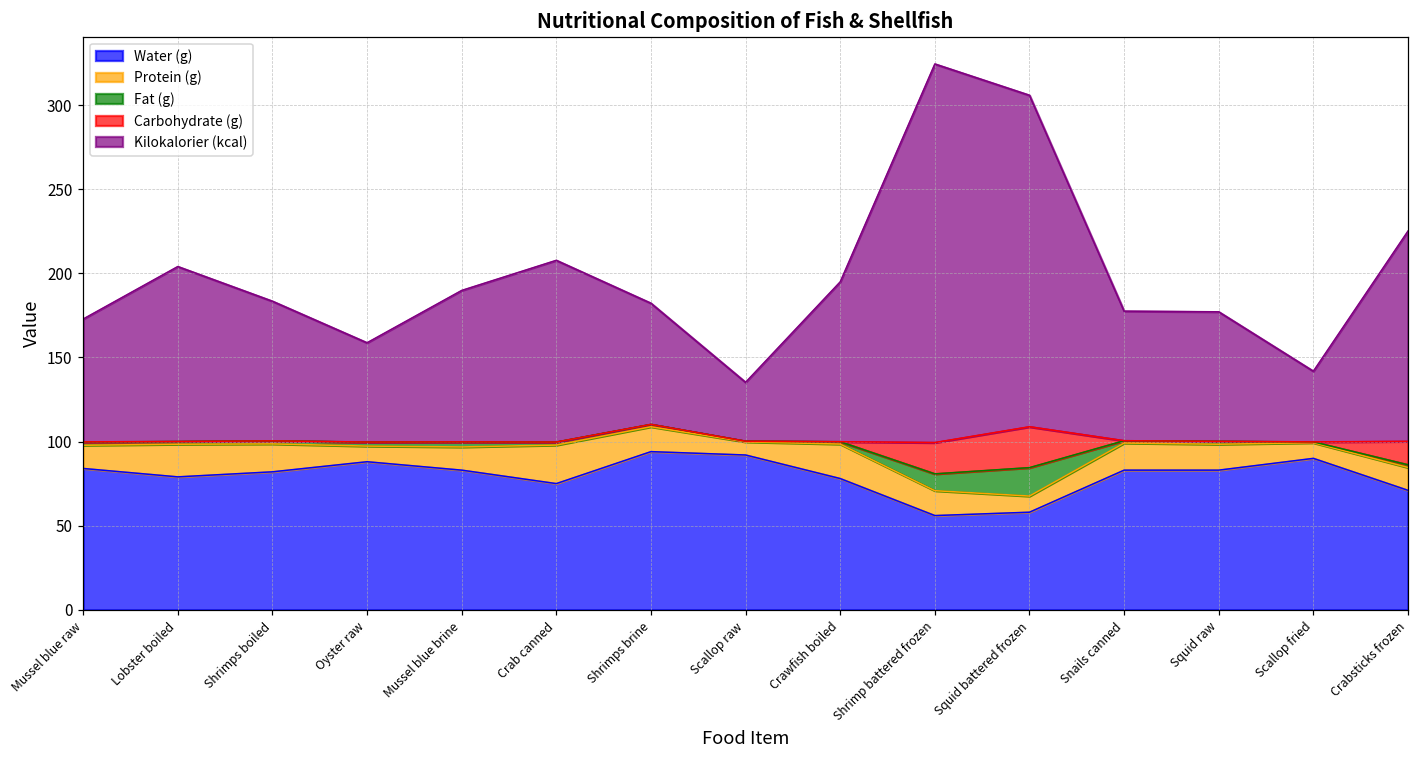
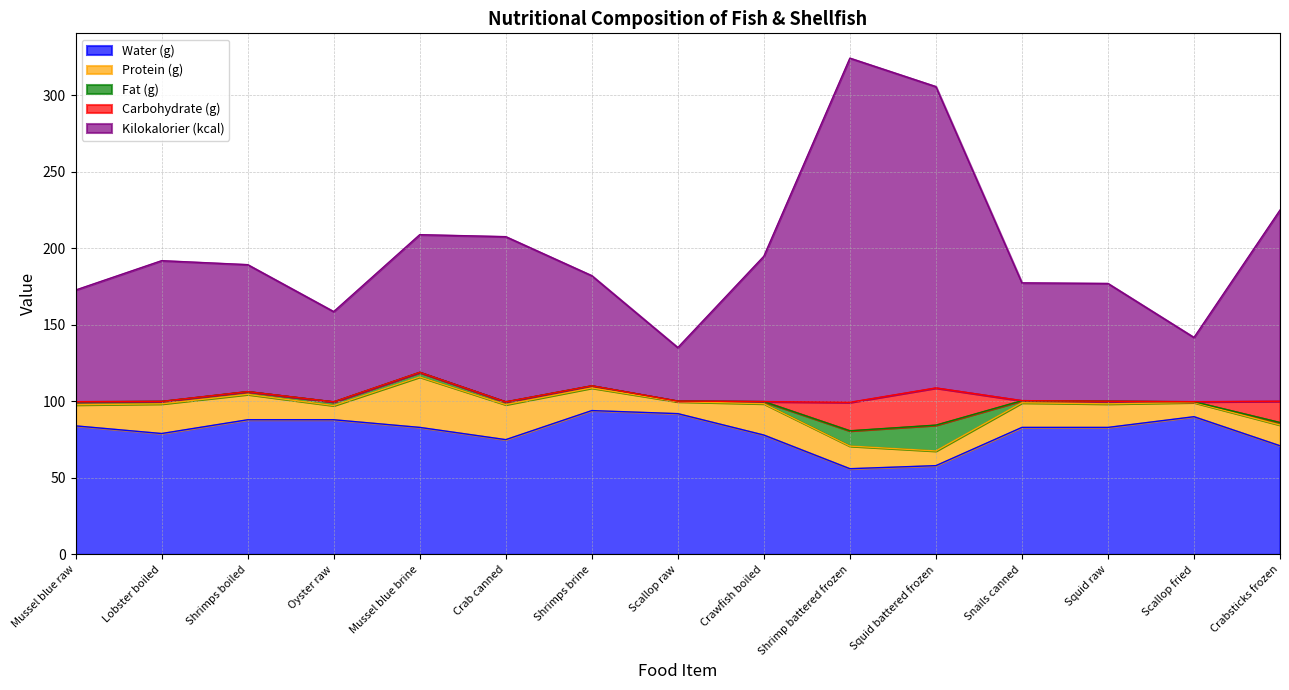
  {
    "Water (g)": {
      "Mussel blue raw": 84,
      "Lobster boiled": 79,
-     "Shrimps boiled": 82,
+     "Shrimps boiled": 88,
      "Oyster raw": 88,
      "Mussel blue brine": 83,
      "Crab canned": 75,
      "Shrimps brine": 94,
      "Scallop raw": 92,
      "Crawfish boiled": 78,
      "Shrimp battered frozen": 56,
      "Squid battered frozen": 58,
      "Snails canned": 83,
      "Squid raw": 83,
      "Scallop fried": 90,
      "Crabsticks frozen": 71
    },
    "Protein (g)": {
      "Mussel blue raw": 14,
      "Shrimps boiled": 17,
      "Oyster raw": 9,
-     "Mussel blue brine": 14,
+     "Mussel blue brine": 33,
      "Crab canned": 23,
      "Shrimp battered frozen": 15,
      "Squid battered frozen": 10,
      "Squid raw": 15
    },
    "Fat (g)": {
      "Shrimp battered frozen": 10,
      "Squid battered frozen": 17
    },
    "Carbohydrate (g)": {
      "Shrimp battered frozen": 19,
      "Squid battered frozen": 24,
      "Crabsticks frozen": 14
    },
    "Kilokalorier (kcal)": {
      "Mussel blue raw": 73,
-     "Lobster boiled": 104,
+     "Lobster boiled": 92,
      "Shrimps boiled": 83,
      "Oyster raw": 59,
      "Mussel blue brine": 90,
      "Crab canned": 108,
      "Shrimps brine": 72,
      "Scallop raw": 35,
      "Crawfish boiled": 95,
      "Shrimp battered frozen": 225,
      "Squid battered frozen": 197,
      "Snails canned": 77,
      "Squid raw": 77,
      "Scallop fried": 42,
      "Crabsticks frozen": 125
    }
  }
